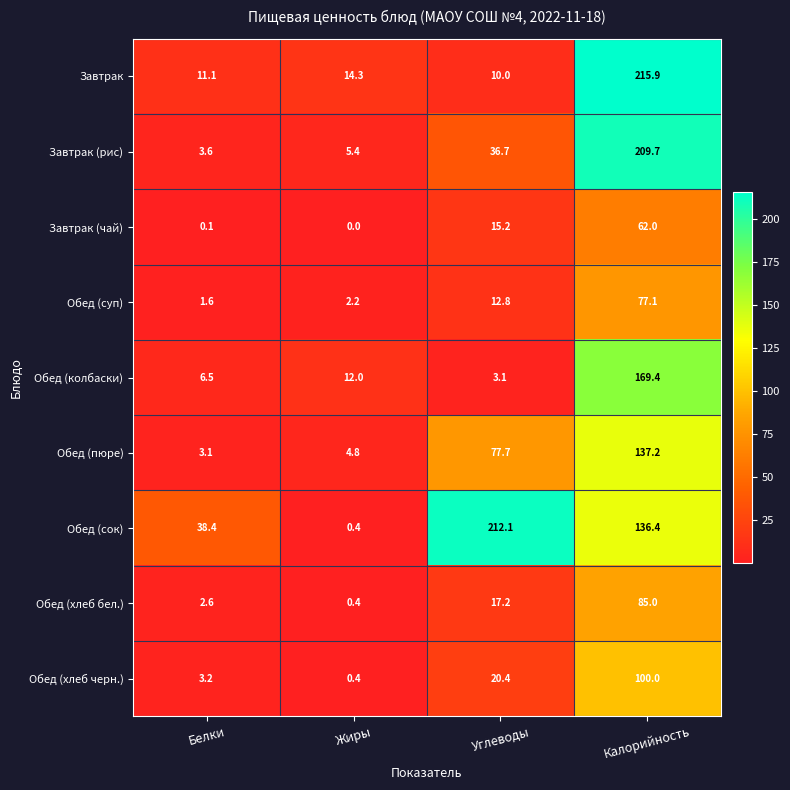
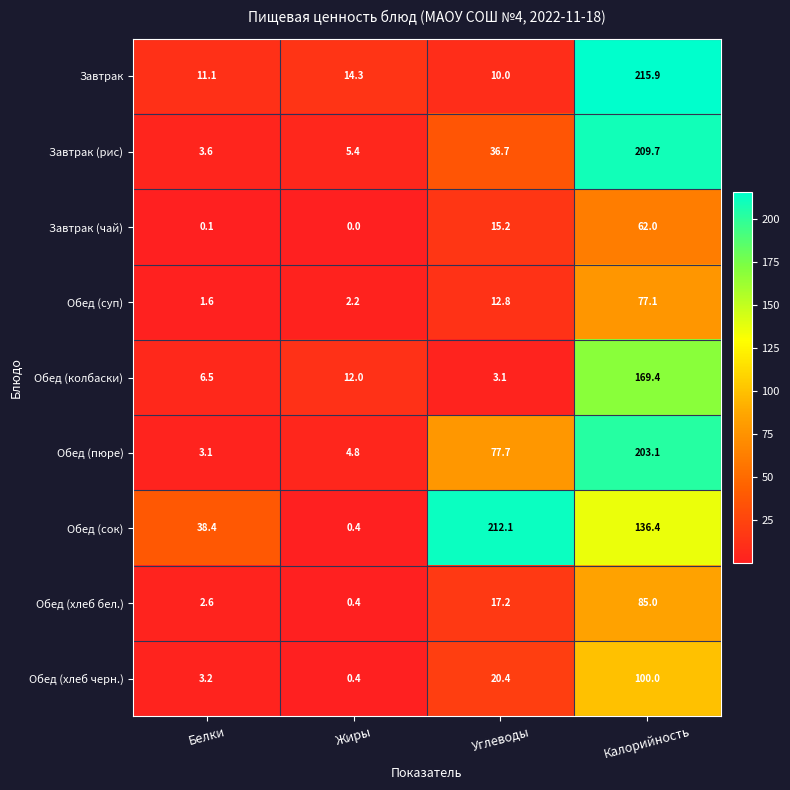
  {
    "Завтрак": {
      "Белки": 11.1,
      "Жиры": 14.3,
      "Углеводы": 10.0,
      "Калорийность": 215.9
    },
    "Завтрак (рис)": {
      "Белки": 3.6,
      "Жиры": 5.4,
      "Углеводы": 36.7,
      "Калорийность": 209.7
    },
    "Завтрак (чай)": {
      "Белки": 0.1,
      "Жиры": 0.0,
      "Углеводы": 15.2,
      "Калорийность": 62.0
    },
    "Обед (суп)": {
      "Белки": 1.6,
      "Жиры": 2.2,
      "Углеводы": 12.8,
      "Калорийность": 77.1
    },
    "Обед (колбаски)": {
      "Белки": 6.5,
      "Жиры": 12.0,
      "Углеводы": 3.1,
      "Калорийность": 169.4
    },
    "Обед (пюре)": {
      "Белки": 3.1,
      "Жиры": 4.8,
      "Углеводы": 77.7,
-     "Калорийность": 137.2
+     "Калорийность": 203.1
    },
    "Обед (сок)": {
      "Белки": 38.4,
      "Жиры": 0.4,
      "Углеводы": 212.1,
      "Калорийность": 136.4
    },
    "Обед (хлеб бел.)": {
      "Белки": 2.6,
      "Жиры": 0.4,
      "Углеводы": 17.2,
      "Калорийность": 85.0
    },
    "Обед (хлеб черн.)": {
      "Белки": 3.2,
      "Жиры": 0.4,
      "Углеводы": 20.4,
      "Калорийность": 100.0
    }
  }
